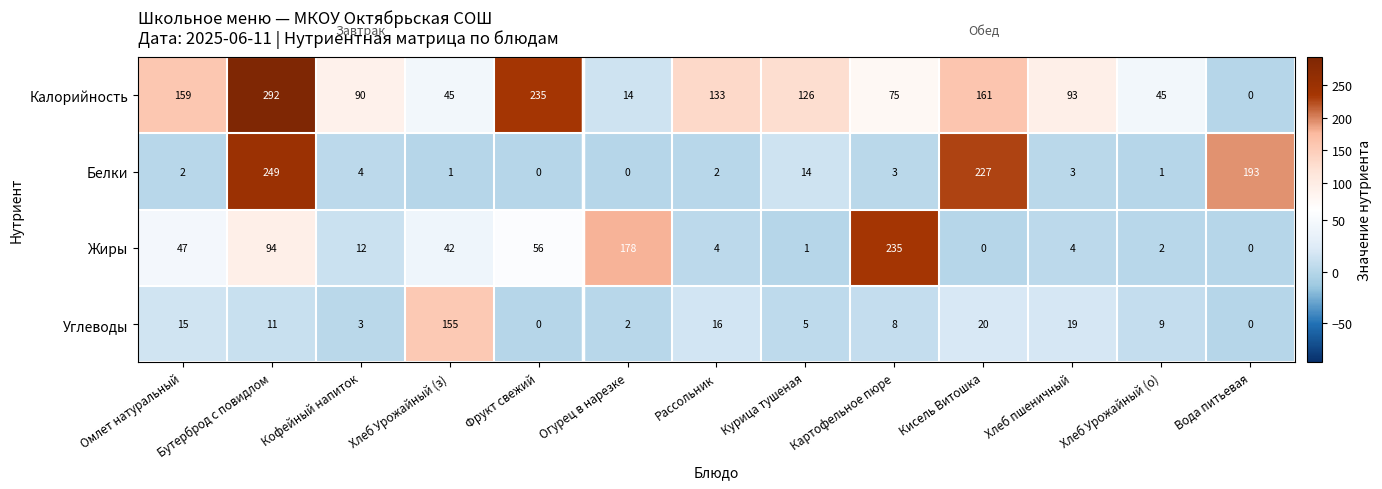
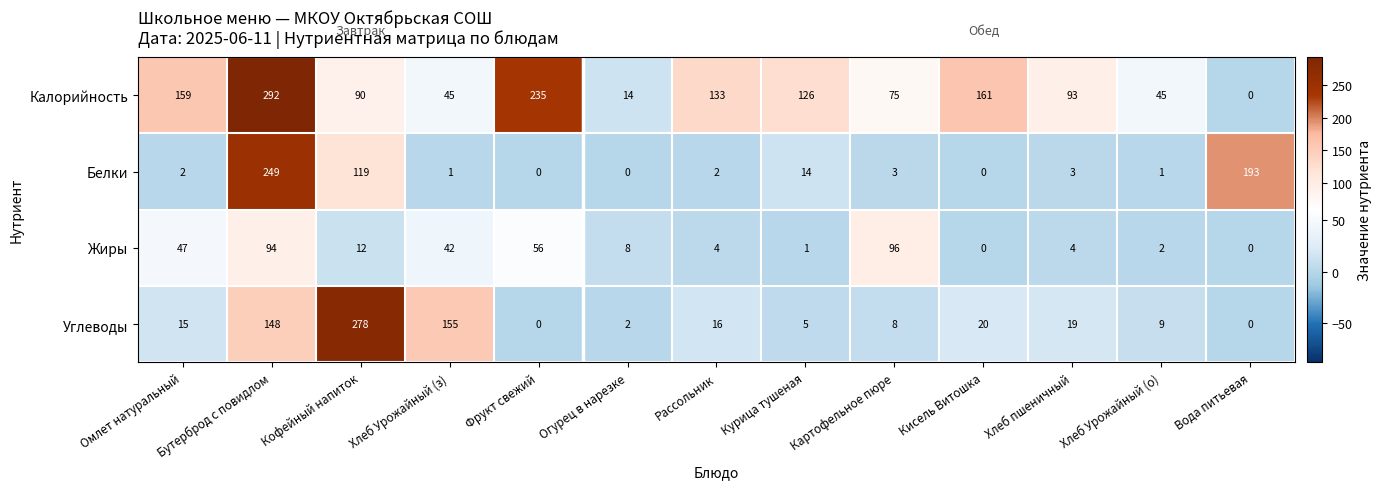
  {
    "Калорийность": {
      "Омлет натуральный": 159,
      "Бутерброд с повидлом": 292,
      "Кофейный напиток": 90,
      "Хлеб Урожайный (з)": 45,
      "Фрукт свежий": 235,
      "Огурец в нарезке": 14,
      "Рассольник": 133,
      "Курица тушеная": 126,
      "Картофельное пюре": 75,
      "Кисель Витошка": 161,
      "Хлеб пшеничный": 93,
      "Хлеб Урожайный (о)": 45,
      "Вода питьевая": 0
    },
    "Белки": {
      "Омлет натуральный": 2,
      "Бутерброд с повидлом": 249,
-     "Кофейный напиток": 4,
+     "Кофейный напиток": 119,
      "Хлеб Урожайный (з)": 1,
      "Фрукт свежий": 0,
      "Огурец в нарезке": 0,
      "Рассольник": 2,
      "Курица тушеная": 14,
      "Картофельное пюре": 3,
-     "Кисель Витошка": 227,
+     "Кисель Витошка": 0,
      "Хлеб пшеничный": 3,
      "Хлеб Урожайный (о)": 1,
      "Вода питьевая": 193
    },
    "Жиры": {
      "Омлет натуральный": 47,
      "Бутерброд с повидлом": 94,
      "Кофейный напиток": 12,
      "Хлеб Урожайный (з)": 42,
      "Фрукт свежий": 56,
-     "Огурец в нарезке": 178,
+     "Огурец в нарезке": 8,
      "Рассольник": 4,
      "Курица тушеная": 1,
-     "Картофельное пюре": 235,
+     "Картофельное пюре": 96,
      "Кисель Витошка": 0,
      "Хлеб пшеничный": 4,
      "Хлеб Урожайный (о)": 2,
      "Вода питьевая": 0
    },
    "Углеводы": {
      "Омлет натуральный": 15,
-     "Бутерброд с повидлом": 11,
-     "Кофейный напиток": 3,
+     "Бутерброд с повидлом": 148,
+     "Кофейный напиток": 278,
      "Хлеб Урожайный (з)": 155,
      "Фрукт свежий": 0,
      "Огурец в нарезке": 2,
      "Рассольник": 16,
      "Курица тушеная": 5,
      "Картофельное пюре": 8,
      "Кисель Витошка": 20,
      "Хлеб пшеничный": 19,
      "Хлеб Урожайный (о)": 9,
      "Вода питьевая": 0
    }
  }
